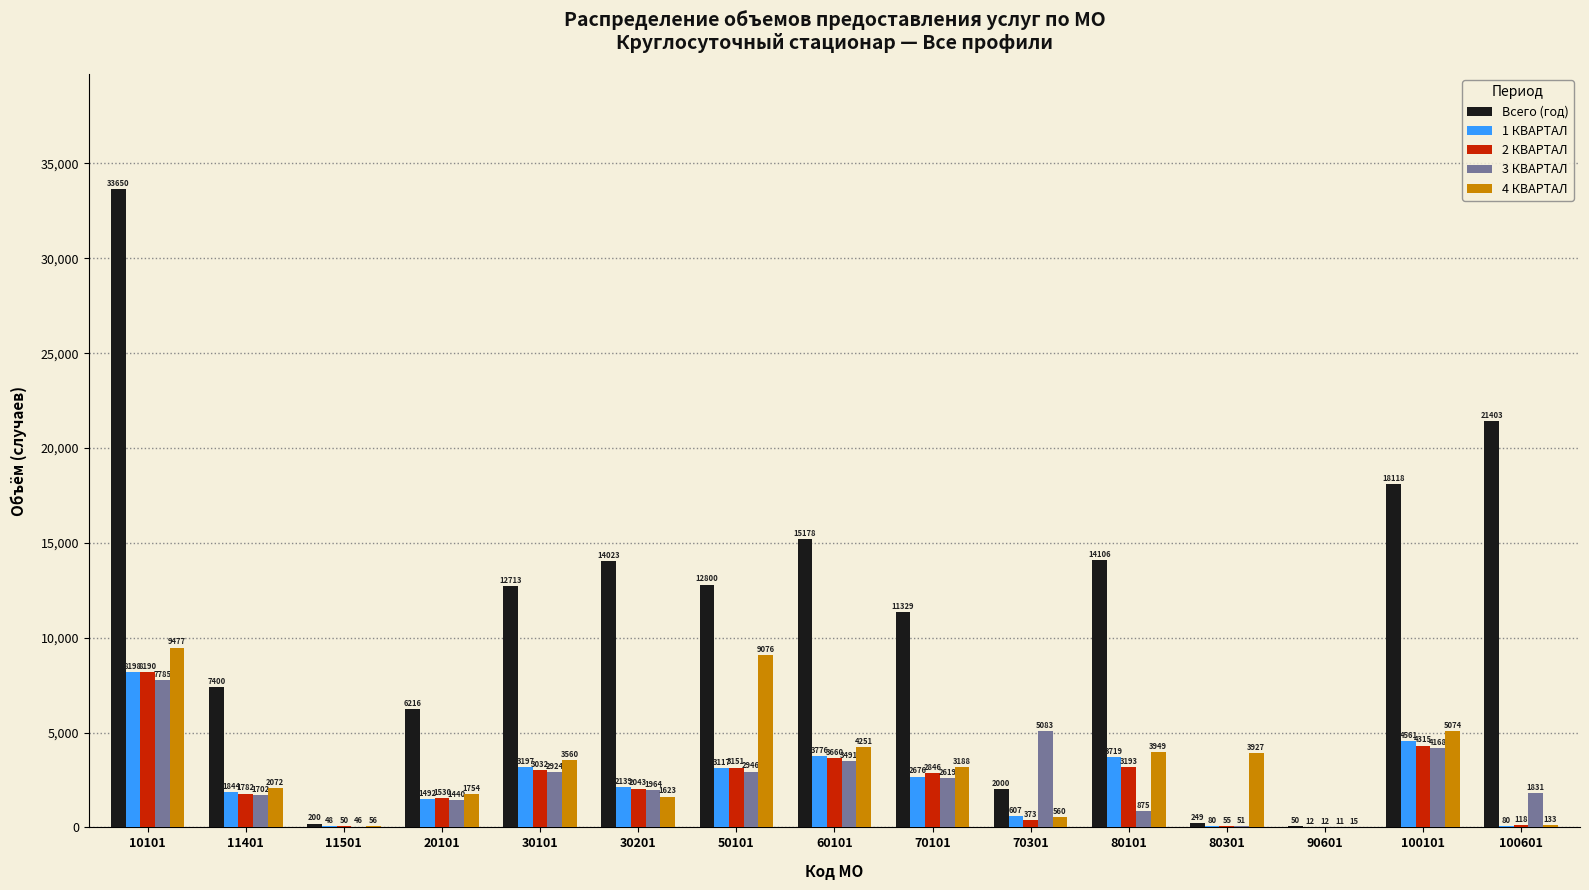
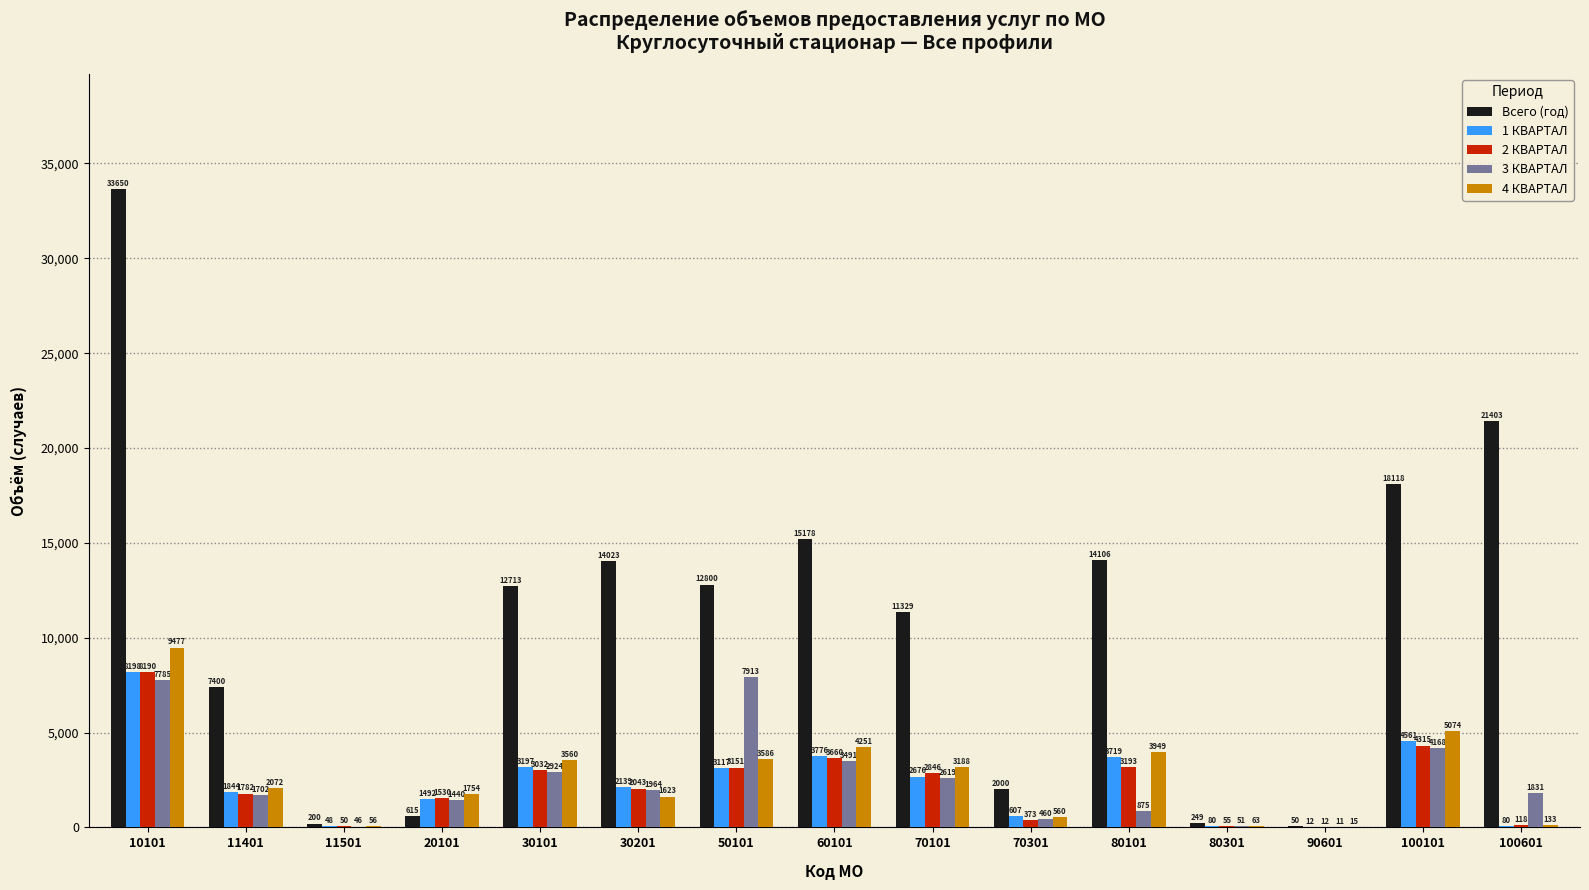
  {
    "Всего (год)": {
      "10101": 33650,
      "11401": 7400,
      "11501": 200,
-     "20101": 6216,
+     "20101": 615,
      "30101": 12713,
      "30201": 14023,
      "50101": 12800,
      "60101": 15178,
      "70101": 11329,
      "70301": 2000,
      "80101": 14106,
      "80301": 249,
      "90601": 50,
      "100101": 18118,
      "100601": 21403
    },
    "1 КВАРТАЛ": {
      "11501": 48,
      "30101": 3197,
      "60101": 3776,
      "70101": 2676,
      "70301": 607,
      "80101": 3719,
      "80301": 80,
      "90601": 12,
      "100101": 4561,
      "100601": 80
    },
    "2 КВАРТАЛ": {
      "11501": 50,
      "30101": 3032,
      "60101": 3660,
      "70101": 2846,
      "70301": 373,
      "80101": 3193,
      "80301": 55,
      "90601": 12,
      "100101": 4315,
      "100601": 118
    },
    "3 КВАРТАЛ": {
      "10101": 7785,
      "11501": 46,
      "30101": 2924,
-     "50101": 2946,
+     "50101": 7913,
      "60101": 3491,
      "70101": 2619,
-     "70301": 5083,
+     "70301": 460,
      "80101": 875,
      "80301": 51,
      "90601": 11,
      "100101": 4168,
      "100601": 1831
    },
    "4 КВАРТАЛ": {
      "10101": 9477,
      "11401": 2072,
      "11501": 56,
      "20101": 1754,
      "30101": 3560,
      "30201": 1623,
-     "50101": 9076,
+     "50101": 3586,
      "60101": 4251,
      "70101": 3188,
      "70301": 560,
      "80101": 3949,
-     "80301": 3927,
+     "80301": 63,
      "90601": 15,
      "100101": 5074,
      "100601": 133
    }
  }
